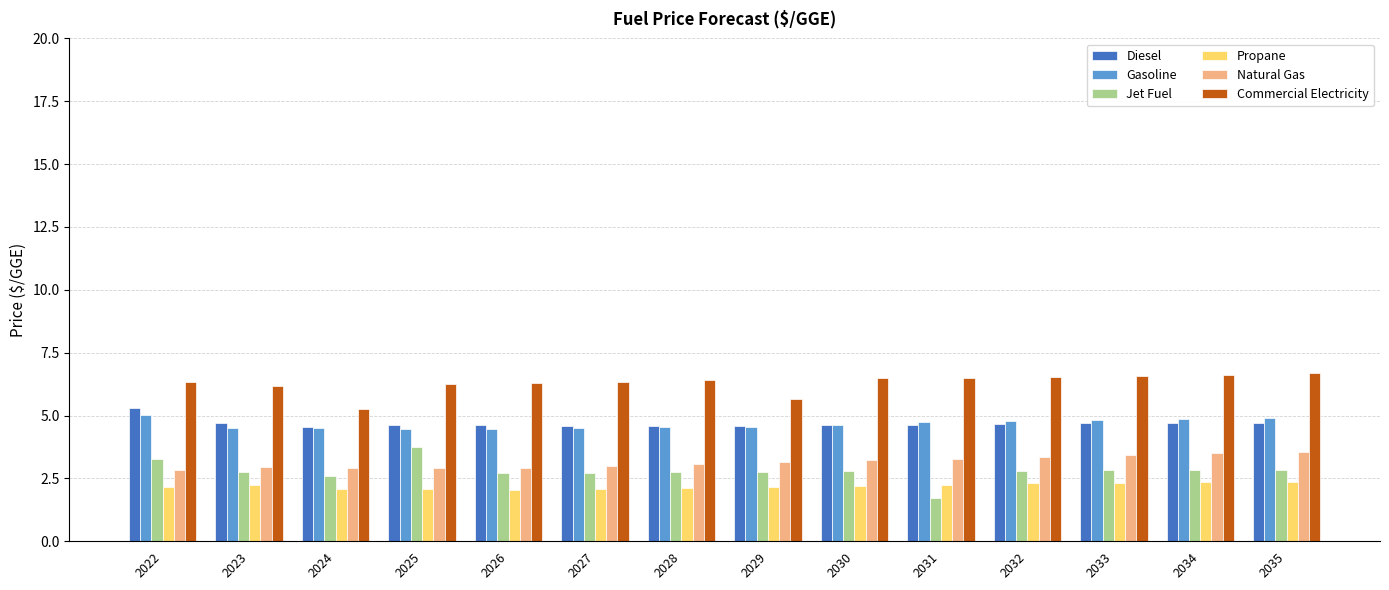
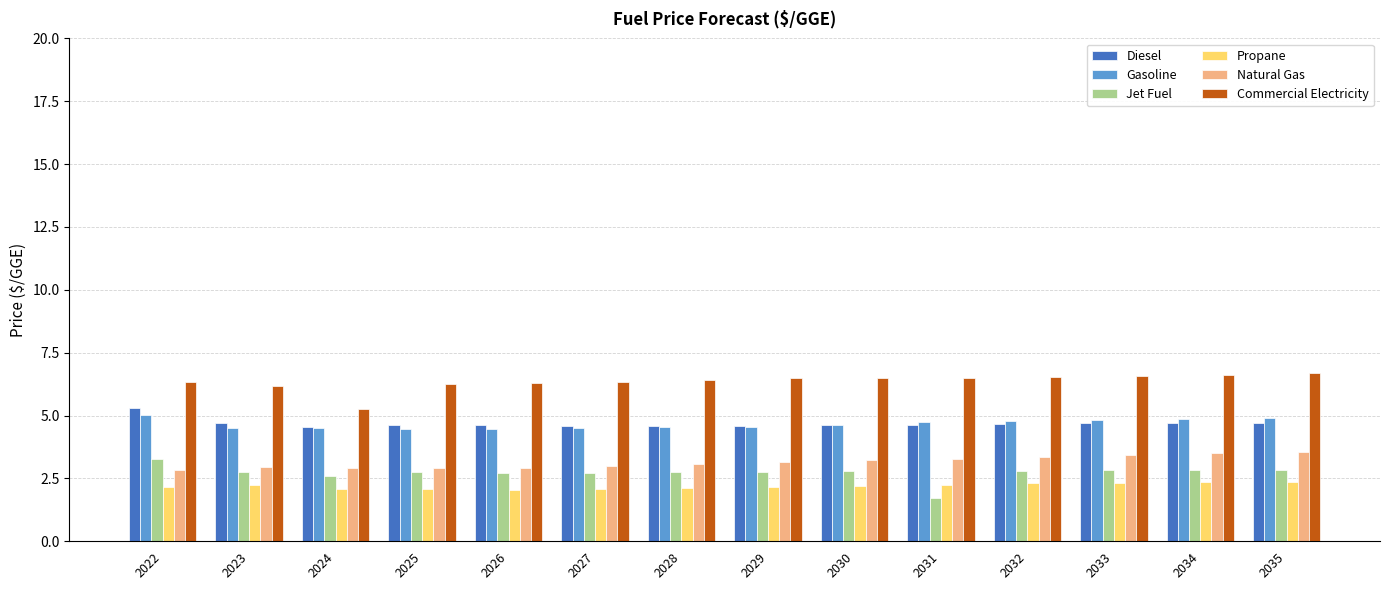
  {
    "Jet Fuel": {
      "2022": 3.3,
      "2023": 2.8,
      "2024": 2.6,
-     "2025": 3.7,
+     "2025": 2.7,
      "2026": 2.7,
      "2027": 2.7,
      "2028": 2.8,
      "2029": 2.8,
      "2030": 2.8,
      "2031": 1.7,
      "2032": 2.8,
      "2033": 2.8,
      "2034": 2.8,
      "2035": 2.8
    },
    "Commercial Electricity": {
      "2022": 6.4,
      "2023": 6.2,
      "2024": 5.3,
      "2025": 6.3,
      "2026": 6.3,
      "2027": 6.3,
      "2028": 6.4,
-     "2029": 5.7,
+     "2029": 6.5,
      "2030": 6.5,
      "2031": 6.5,
      "2032": 6.5,
      "2033": 6.6,
      "2034": 6.6,
      "2035": 6.7
    }
  }
